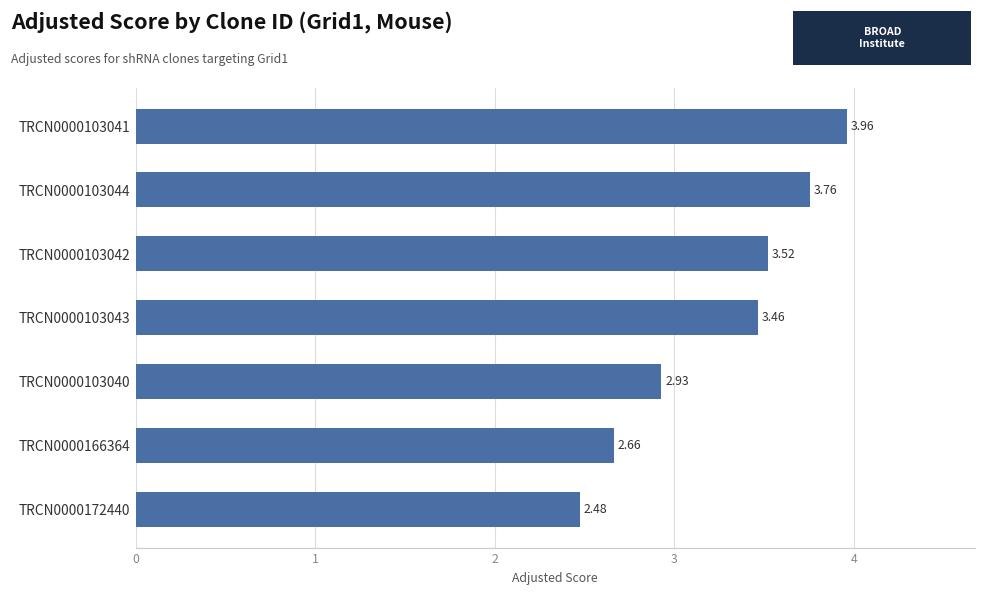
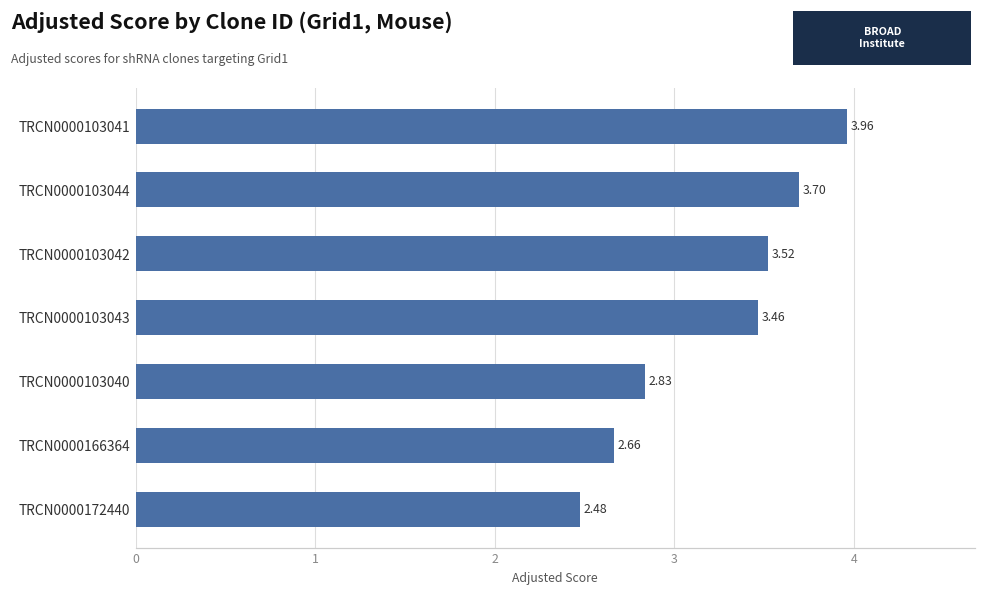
  {
    "TRCN0000103041": 3.96,
-   "TRCN0000103044": 3.76,
+   "TRCN0000103044": 3.70,
    "TRCN0000103042": 3.52,
    "TRCN0000103043": 3.46,
-   "TRCN0000103040": 2.93,
+   "TRCN0000103040": 2.83,
    "TRCN0000166364": 2.66,
    "TRCN0000172440": 2.48
  }
